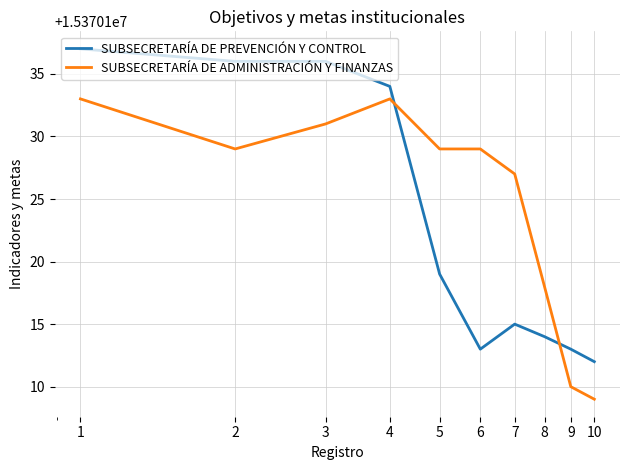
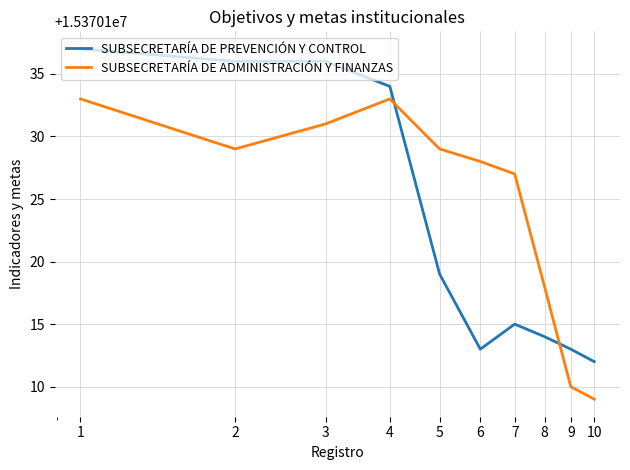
  {
    "SUBSECRETARÍA DE PREVENCIÓN Y CONTROL": {
      "4": 15370134,
      "5": 15370119,
      "6": 15370113,
      "7": 15370115,
      "8": 15370114,
      "9": 15370113,
      "10": 15370112
    },
    "SUBSECRETARÍA DE ADMINISTRACIÓN Y FINANZAS": {
      "1": 15370133,
      "2": 15370129,
      "3": 15370131,
      "4": 15370133,
      "5": 15370129,
-     "6": 15370129,
+     "6": 15370128,
      "7": 15370127,
      "8": 15370118,
      "9": 15370110,
      "10": 15370109
    }
  }
